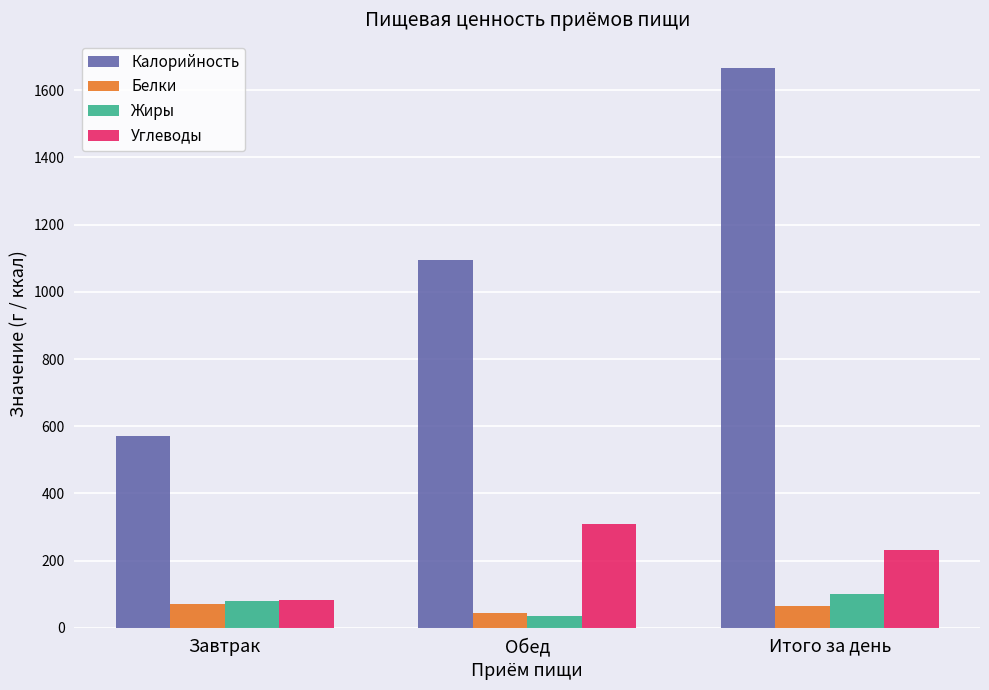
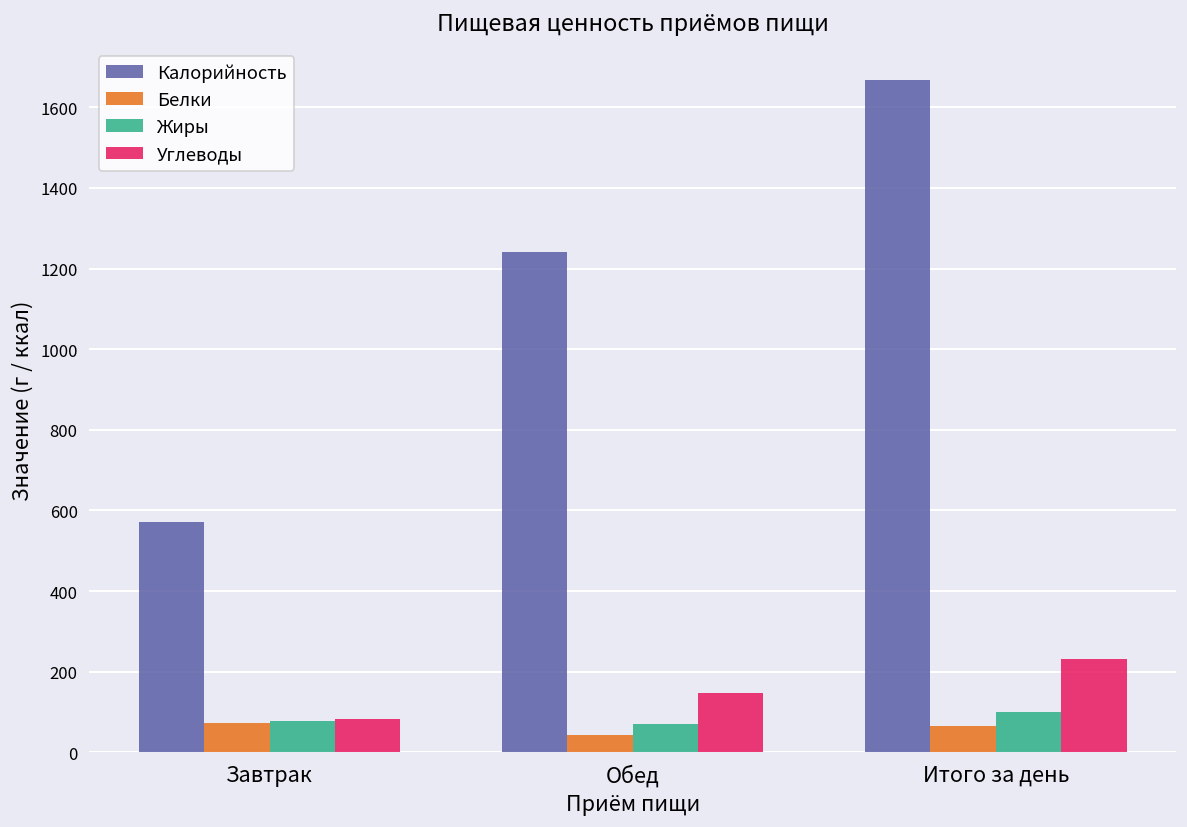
  {
    "Калорийность": {
      "Завтрак": 570,
-     "Обед": 1100,
+     "Обед": 1240,
      "Итого за день": 1670
    },
    "Белки": {
      "Завтрак": 70,
      "Обед": 40,
      "Итого за день": 60
    },
    "Жиры": {
      "Завтрак": 80,
-     "Обед": 40,
+     "Обед": 70,
      "Итого за день": 100
    },
    "Углеводы": {
      "Завтрак": 80,
-     "Обед": 310,
+     "Обед": 150,
      "Итого за день": 230
    }
  }
